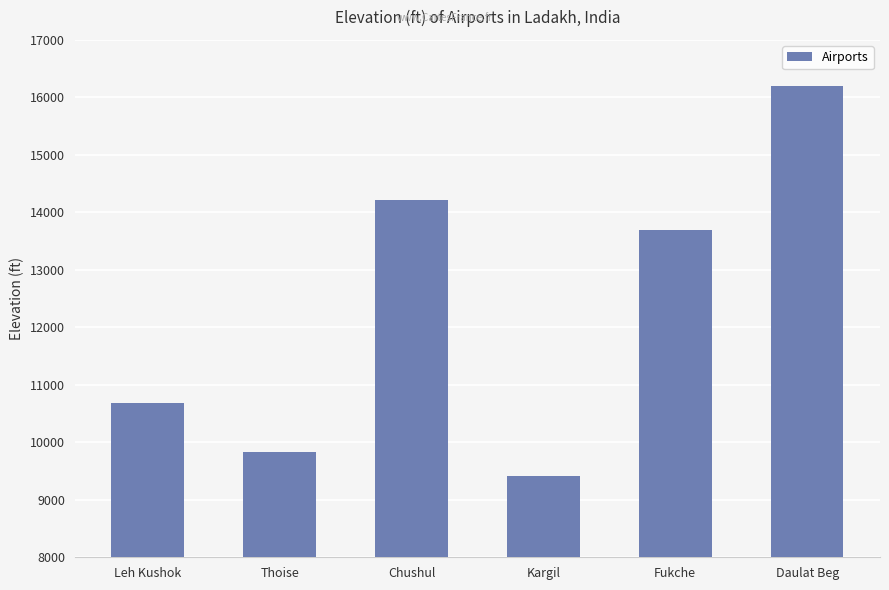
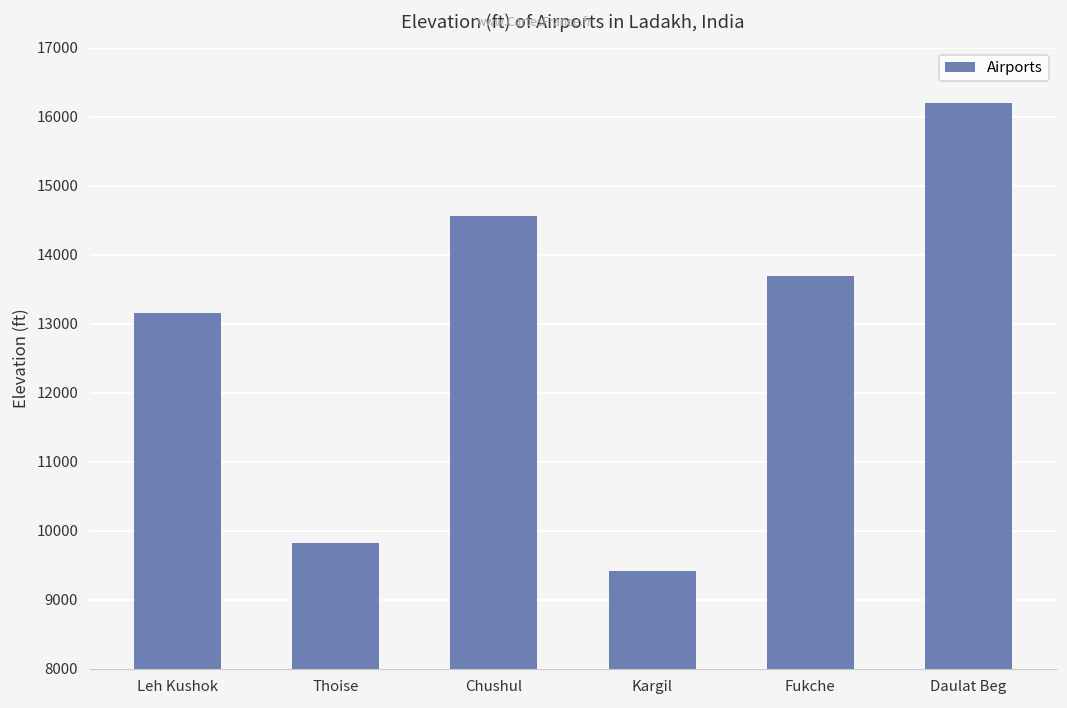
  {
-   "Leh Kushok": 10700,
+   "Leh Kushok": 13200,
    "Thoise": 9800,
-   "Chushul": 14200,
+   "Chushul": 14600,
    "Kargil": 9400,
    "Fukche": 13700,
    "Daulat Beg": 16200
  }
